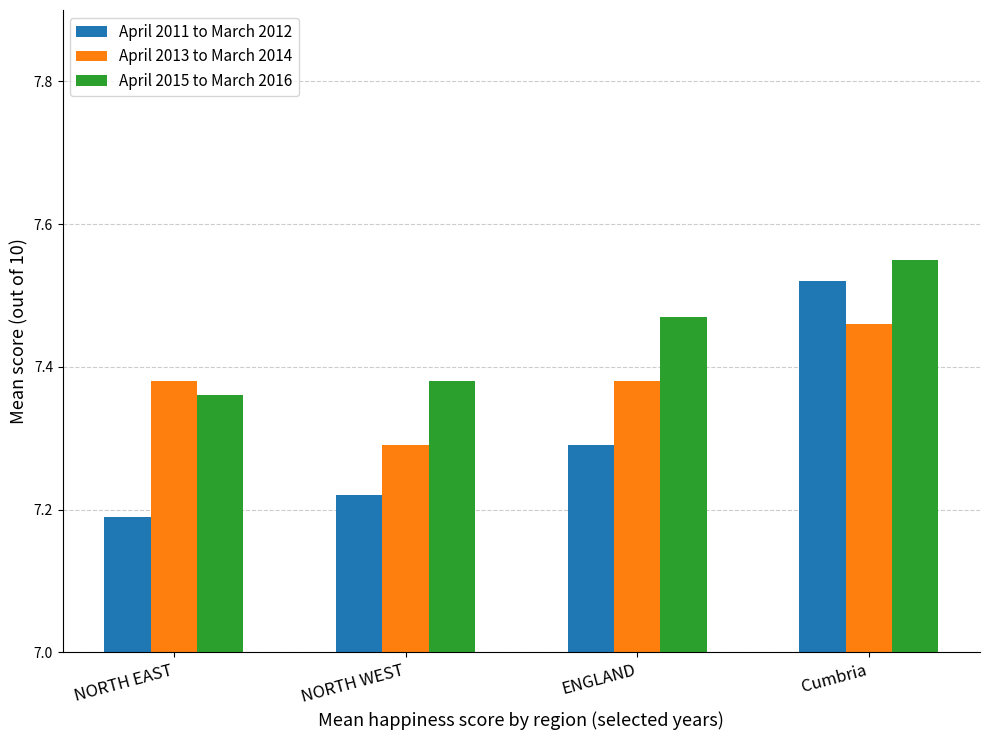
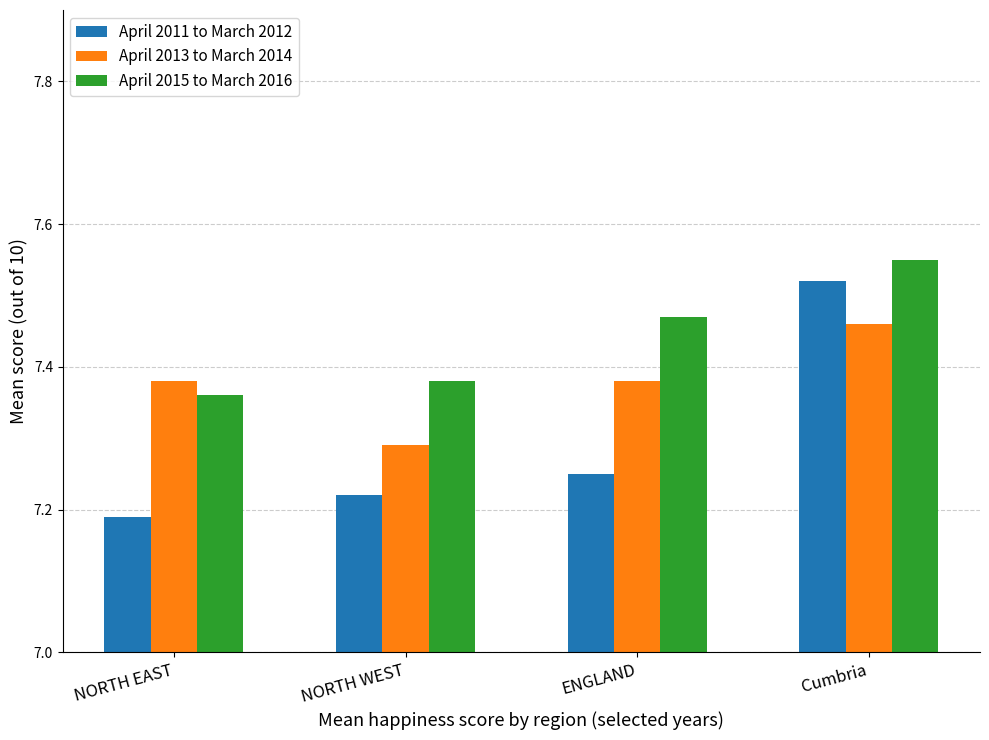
  {
    "April 2011 to March 2012": {
      "NORTH EAST": 7.19,
      "NORTH WEST": 7.22,
-     "ENGLAND": 7.29,
+     "ENGLAND": 7.25,
      "Cumbria": 7.52
    },
    "April 2013 to March 2014": {
      "NORTH EAST": 7.38,
      "NORTH WEST": 7.29,
      "ENGLAND": 7.38,
      "Cumbria": 7.46
    },
    "April 2015 to March 2016": {
      "NORTH EAST": 7.36,
      "NORTH WEST": 7.38,
      "ENGLAND": 7.47,
      "Cumbria": 7.55
    }
  }
